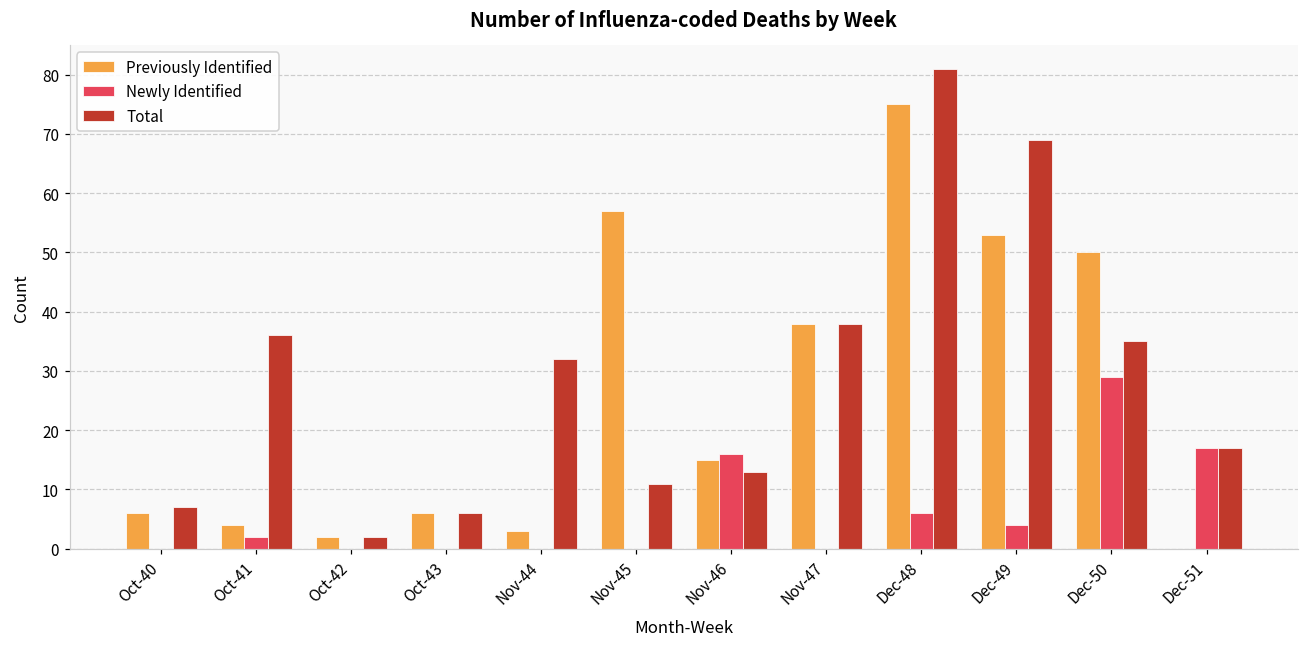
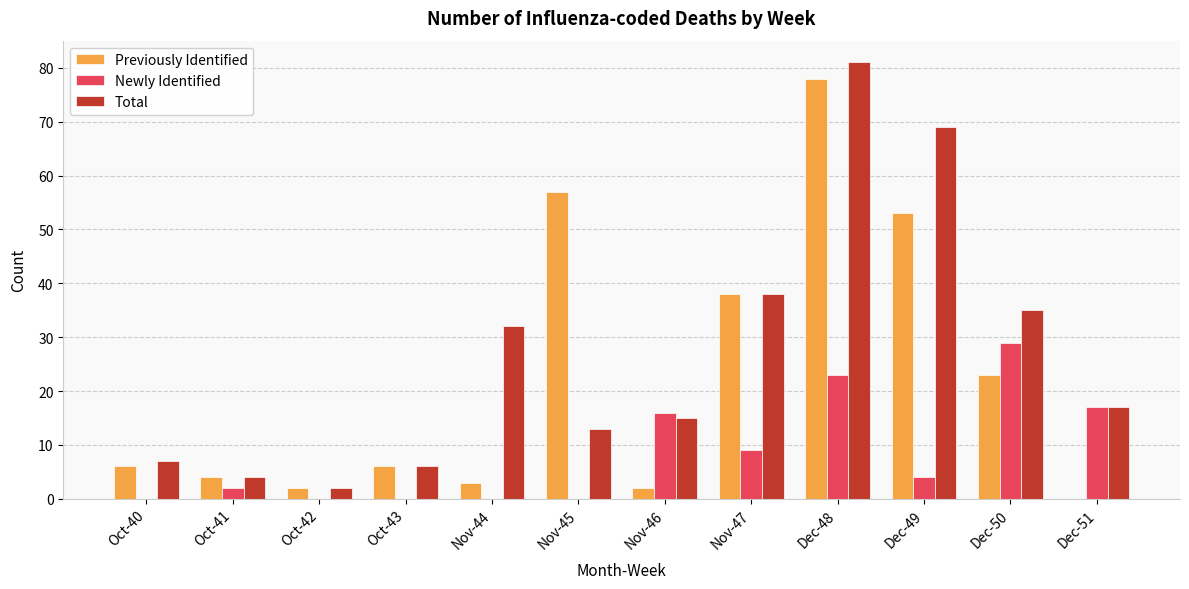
  {
    "Previously Identified": {
      "Oct-40": 6,
      "Oct-41": 4,
      "Oct-42": 2,
      "Oct-43": 6,
      "Nov-44": 3,
      "Nov-45": 57,
-     "Nov-46": 15,
+     "Nov-46": 2,
      "Nov-47": 38,
-     "Dec-48": 75,
+     "Dec-48": 78,
      "Dec-49": 53,
-     "Dec-50": 50,
+     "Dec-50": 23,
      "Dec-51": 0
    },
    "Newly Identified": {
      "Oct-40": 0,
      "Oct-41": 2,
      "Oct-42": 0,
      "Oct-43": 0,
      "Nov-44": 0,
      "Nov-45": 0,
      "Nov-46": 16,
-     "Nov-47": 0,
-     "Dec-48": 6,
+     "Nov-47": 9,
+     "Dec-48": 23,
      "Dec-49": 4,
      "Dec-50": 29,
      "Dec-51": 17
    },
    "Total": {
      "Oct-40": 7,
-     "Oct-41": 36,
+     "Oct-41": 4,
      "Oct-42": 2,
      "Oct-43": 6,
      "Nov-44": 32,
-     "Nov-45": 11,
-     "Nov-46": 13,
+     "Nov-45": 13,
+     "Nov-46": 15,
      "Nov-47": 38,
      "Dec-48": 81,
      "Dec-49": 69,
      "Dec-50": 35,
      "Dec-51": 17
    }
  }
